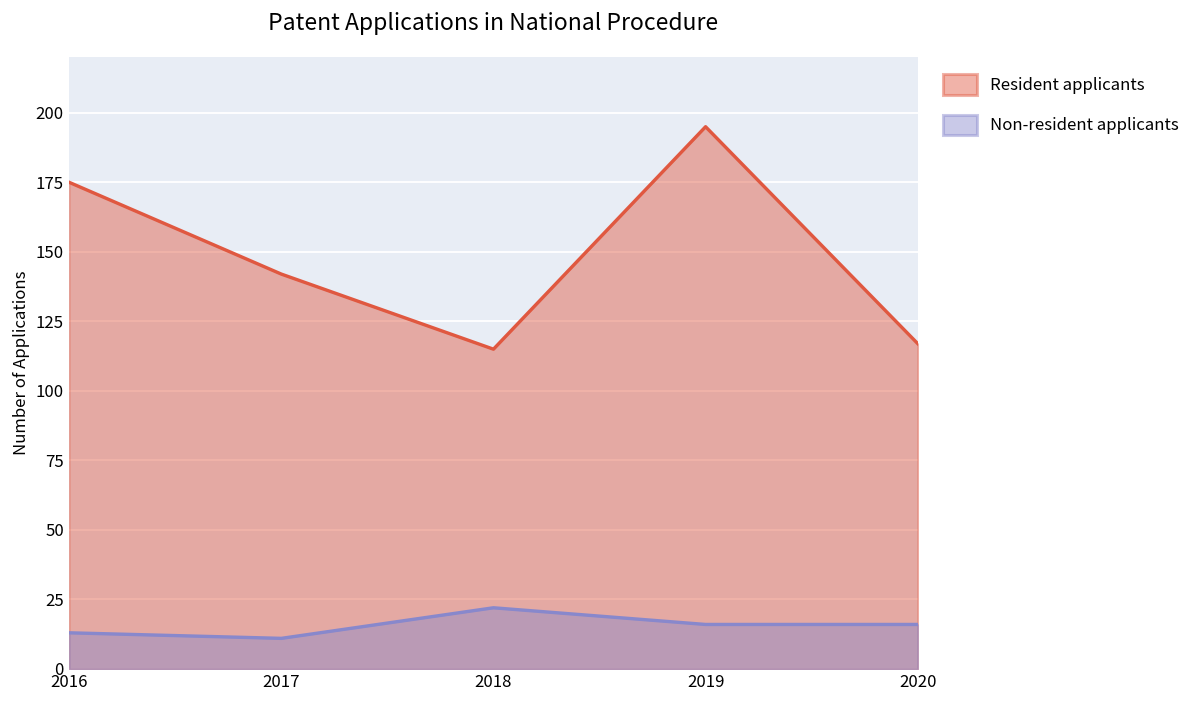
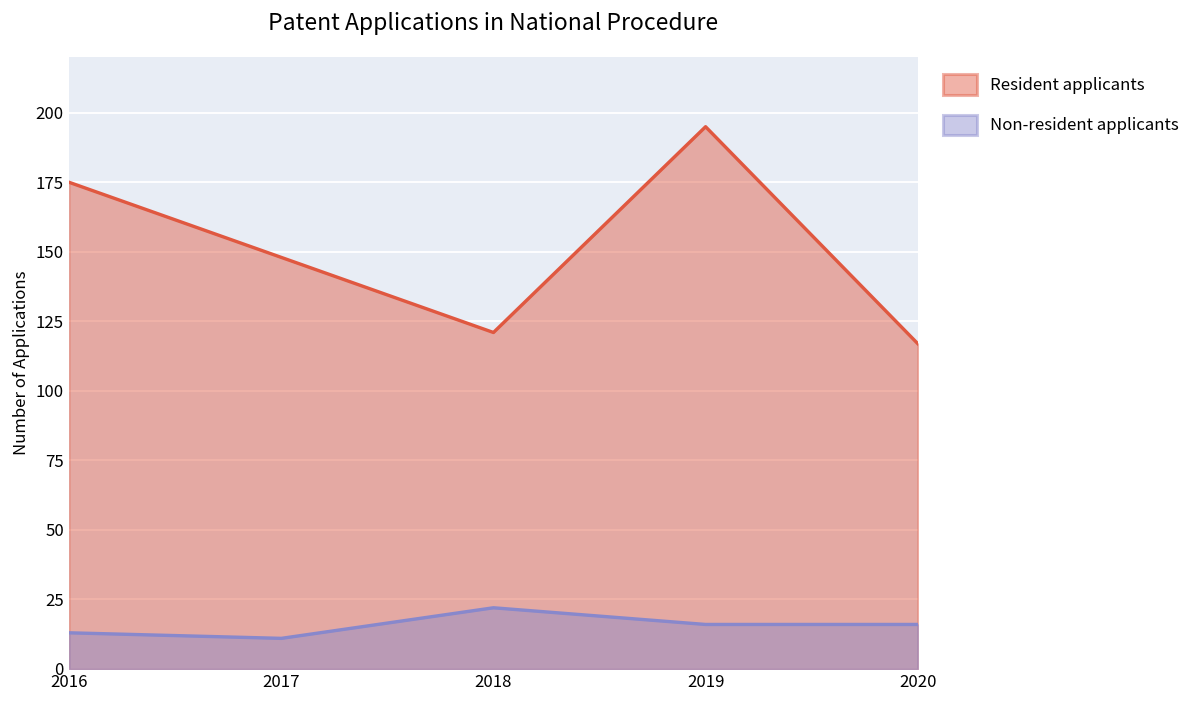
  {
    "Resident applicants": {
      "2016": 175,
-     "2017": 142,
-     "2018": 115,
+     "2017": 148,
+     "2018": 121,
      "2019": 195,
      "2020": 117
    },
    "Non-resident applicants": {
      "2016": 13,
      "2017": 11,
      "2018": 22,
      "2019": 16,
      "2020": 16
    }
  }
